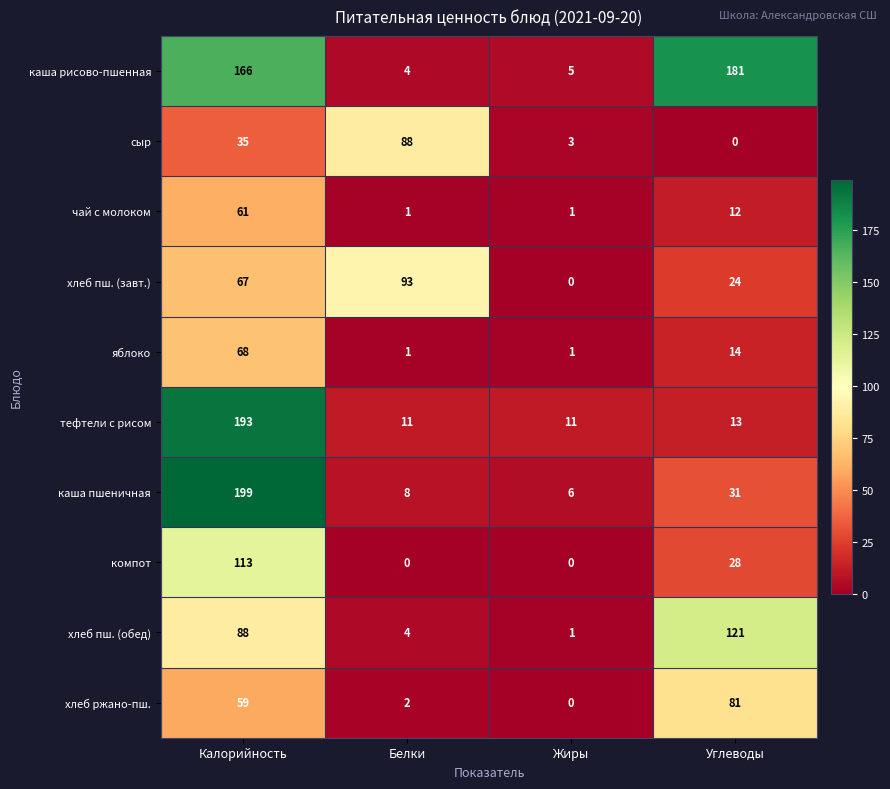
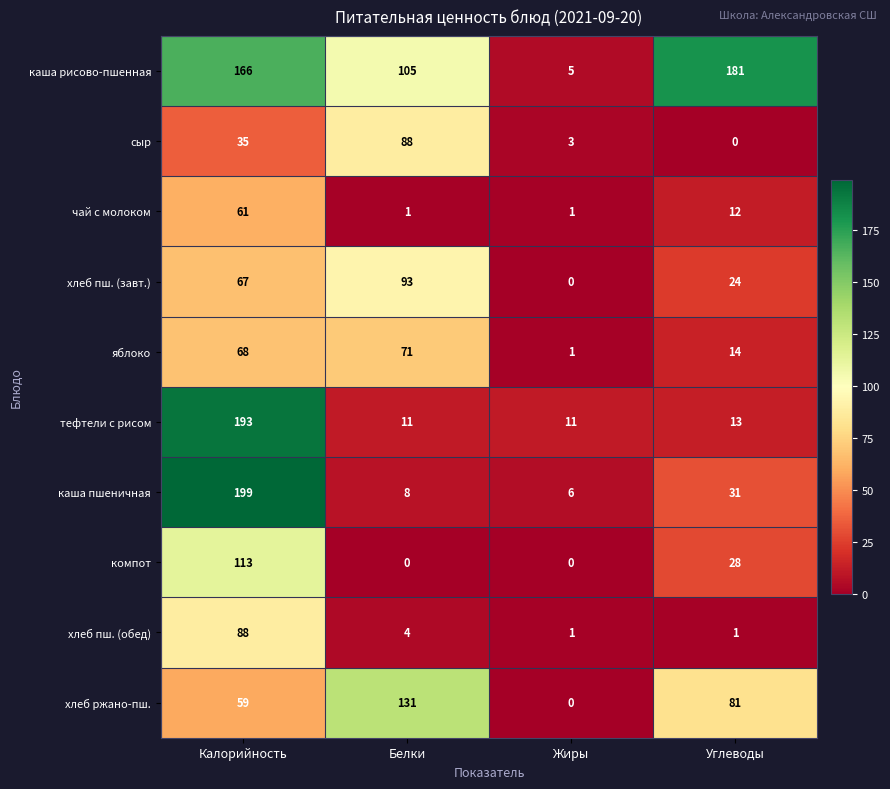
  {
    "каша рисово-пшенная": {
      "Калорийность": 166,
-     "Белки": 4,
+     "Белки": 105,
      "Жиры": 5,
      "Углеводы": 181
    },
    "сыр": {
      "Калорийность": 35,
      "Белки": 88,
      "Жиры": 3,
      "Углеводы": 0
    },
    "чай с молоком": {
      "Калорийность": 61,
      "Белки": 1,
      "Жиры": 1,
      "Углеводы": 12
    },
    "хлеб пш. (завт.)": {
      "Калорийность": 67,
      "Белки": 93,
      "Жиры": 0,
      "Углеводы": 24
    },
    "яблоко": {
      "Калорийность": 68,
-     "Белки": 1,
+     "Белки": 71,
      "Жиры": 1,
      "Углеводы": 14
    },
    "тефтели с рисом": {
      "Калорийность": 193,
      "Белки": 11,
      "Жиры": 11,
      "Углеводы": 13
    },
    "каша пшеничная": {
      "Калорийность": 199,
      "Белки": 8,
      "Жиры": 6,
      "Углеводы": 31
    },
    "компот": {
      "Калорийность": 113,
      "Белки": 0,
      "Жиры": 0,
      "Углеводы": 28
    },
    "хлеб пш. (обед)": {
      "Калорийность": 88,
      "Белки": 4,
      "Жиры": 1,
-     "Углеводы": 121
+     "Углеводы": 1
    },
    "хлеб ржано-пш.": {
      "Калорийность": 59,
-     "Белки": 2,
+     "Белки": 131,
      "Жиры": 0,
      "Углеводы": 81
    }
  }
